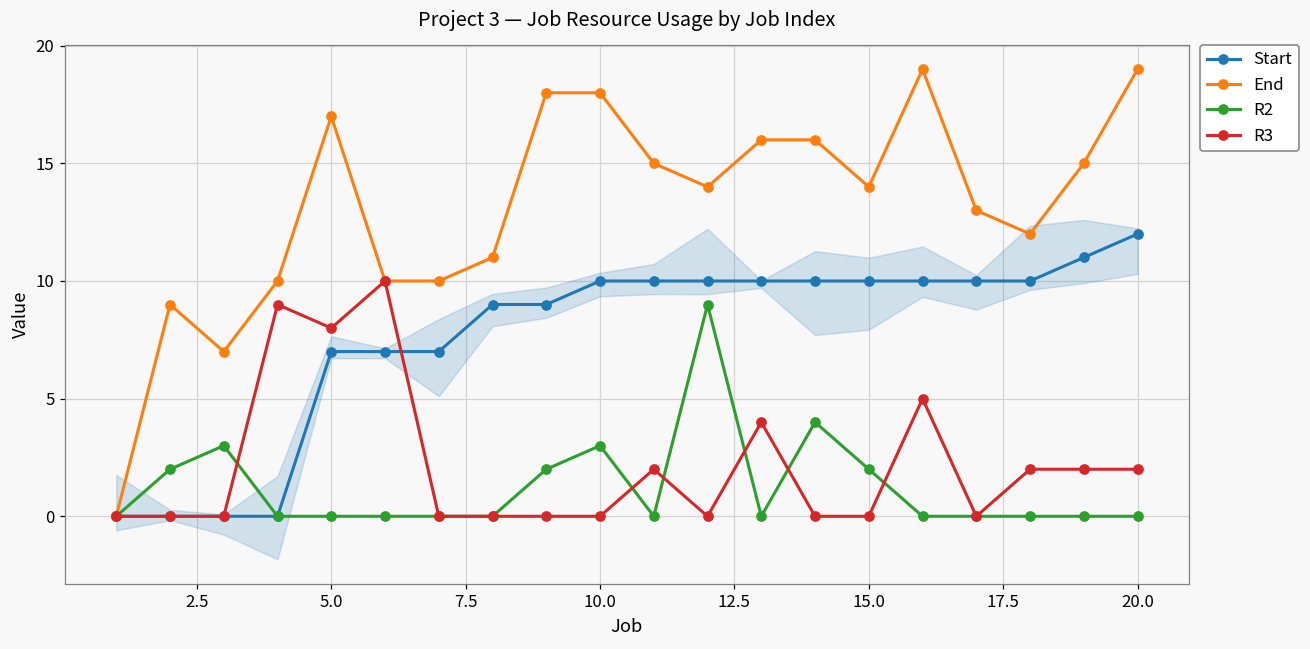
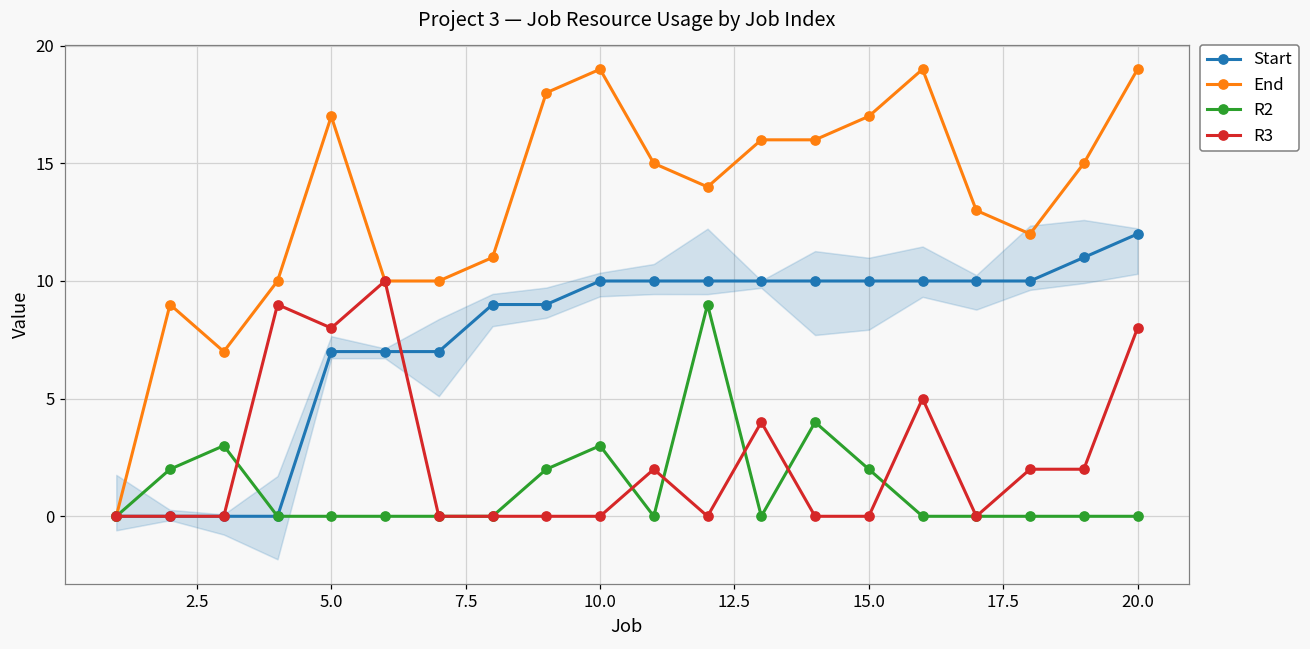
  {
    "End": {
      "5.0": 17,
-     "10.0": 18,
-     "15.0": 14,
+     "10.0": 19,
+     "15.0": 17,
      "20.0": 19
    },
    "R2": {
      "5.0": 0,
      "10.0": 3,
      "15.0": 2,
      "20.0": 0
    },
    "R3": {
      "5.0": 8,
      "10.0": 0,
      "15.0": 0,
-     "20.0": 2
+     "20.0": 8
    }
  }
